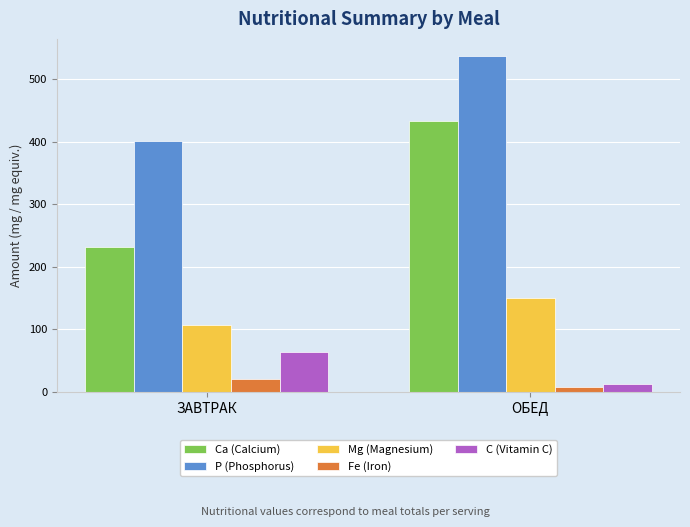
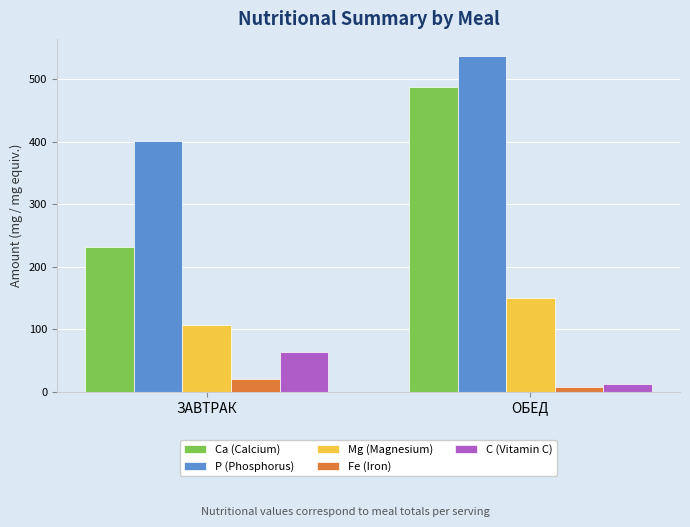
  {
    "Са (Calcium)": {
      "ЗАВТРАК": 230,
-     "ОБЕД": 430
+     "ОБЕД": 490
    },
    "Р (Phosphorus)": {
      "ЗАВТРАК": 400,
      "ОБЕД": 540
    },
    "Mg (Magnesium)": {
      "ЗАВТРАК": 110,
      "ОБЕД": 150
    },
    "Fe (Iron)": {
      "ЗАВТРАК": 20,
      "ОБЕД": 10
    },
    "С (Vitamin C)": {
      "ЗАВТРАК": 60,
      "ОБЕД": 10
    }
  }
